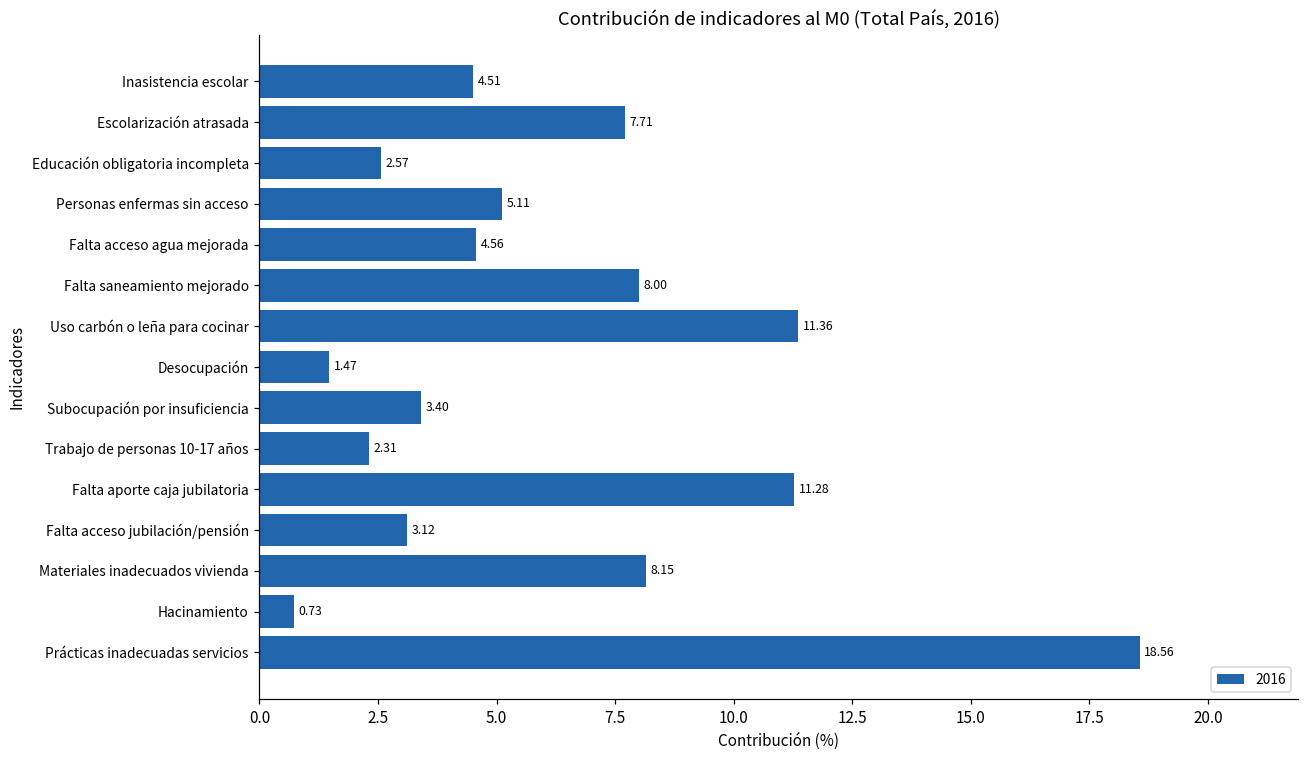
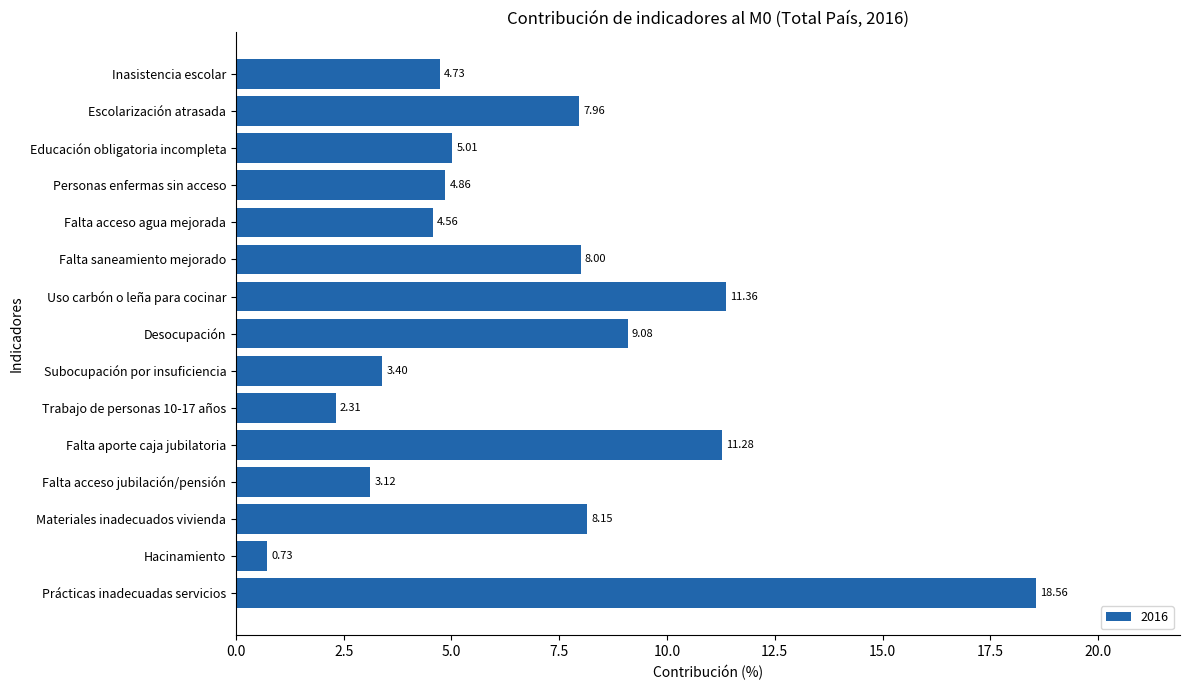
  {
-   "Inasistencia escolar": 4.51,
-   "Escolarización atrasada": 7.71,
-   "Educación obligatoria incompleta": 2.57,
-   "Personas enfermas sin acceso": 5.11,
+   "Inasistencia escolar": 4.73,
+   "Escolarización atrasada": 7.96,
+   "Educación obligatoria incompleta": 5.01,
+   "Personas enfermas sin acceso": 4.86,
    "Falta acceso agua mejorada": 4.56,
    "Falta saneamiento mejorado": 8.00,
    "Uso carbón o leña para cocinar": 11.36,
-   "Desocupación": 1.47,
+   "Desocupación": 9.08,
    "Subocupación por insuficiencia": 3.40,
    "Trabajo de personas 10-17 años": 2.31,
    "Falta aporte caja jubilatoria": 11.28,
    "Falta acceso jubilación/pensión": 3.12,
    "Materiales inadecuados vivienda": 8.15,
    "Hacinamiento": 0.73,
    "Prácticas inadecuadas servicios": 18.56
  }
